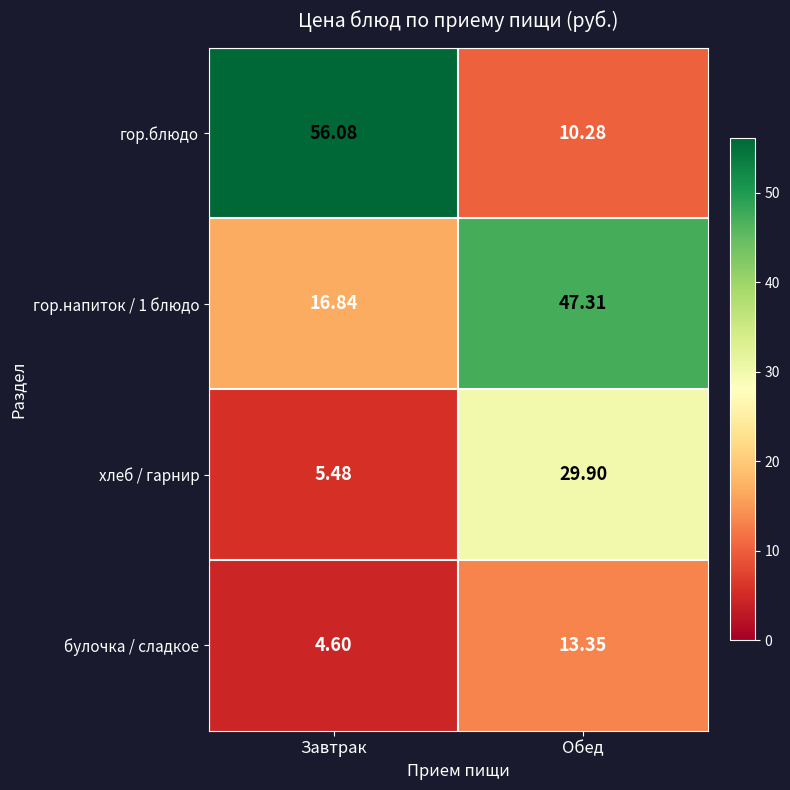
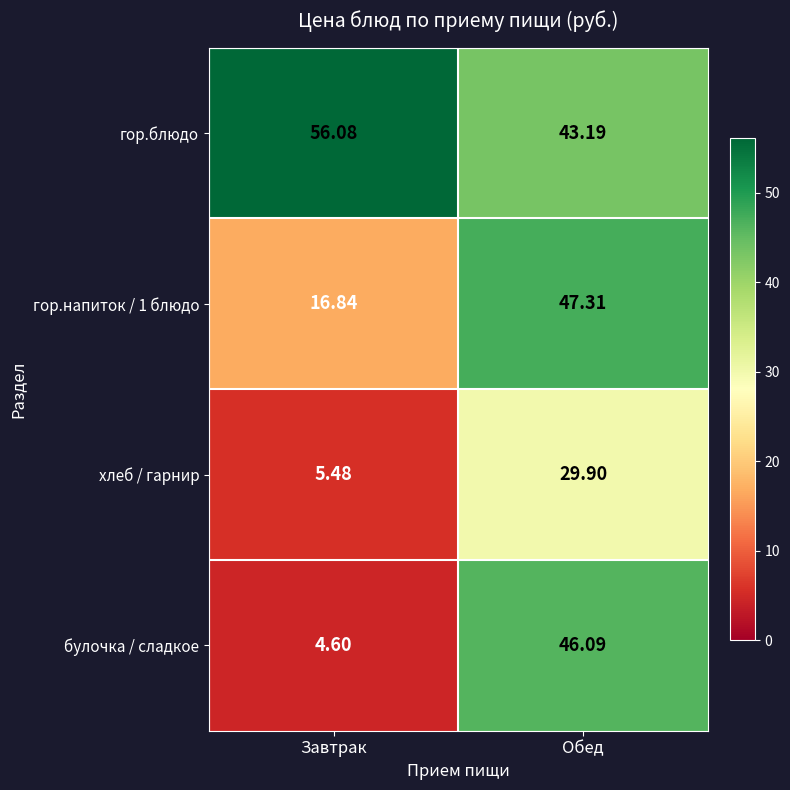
  {
    "гор.блюдо": {
      "Завтрак": 56.08,
-     "Обед": 10.28
+     "Обед": 43.19
    },
    "гор.напиток / 1 блюдо": {
      "Завтрак": 16.84,
      "Обед": 47.31
    },
    "хлеб / гарнир": {
      "Завтрак": 5.48,
      "Обед": 29.90
    },
    "булочка / сладкое": {
      "Завтрак": 4.60,
-     "Обед": 13.35
+     "Обед": 46.09
    }
  }
